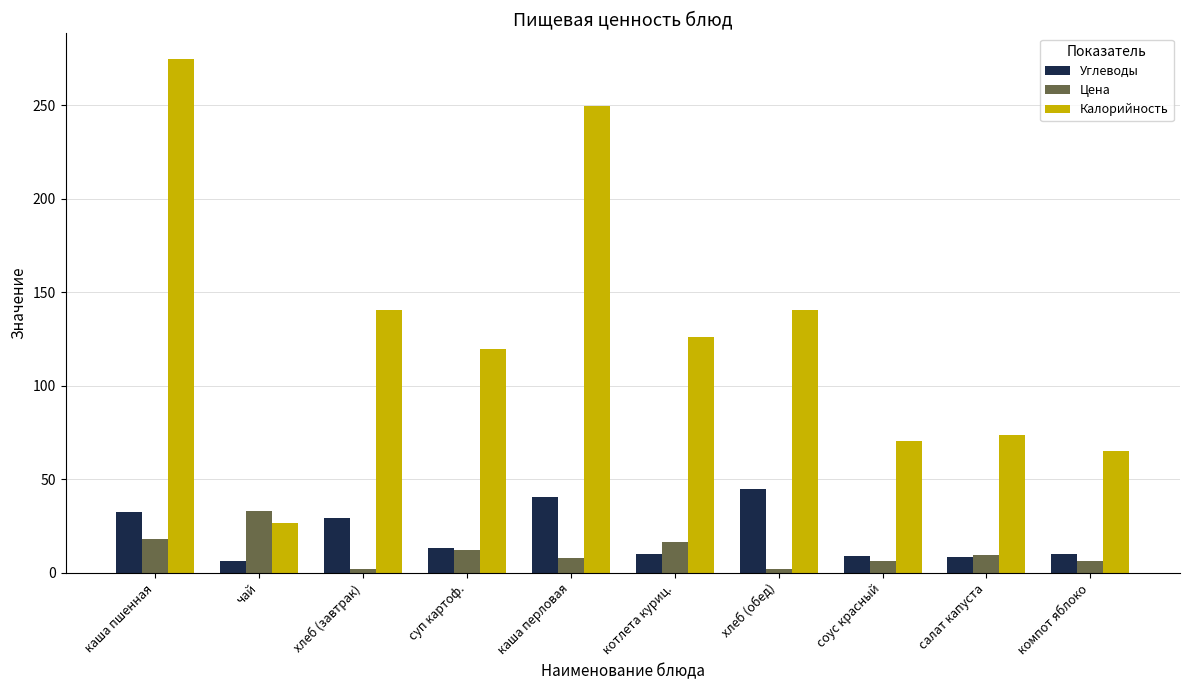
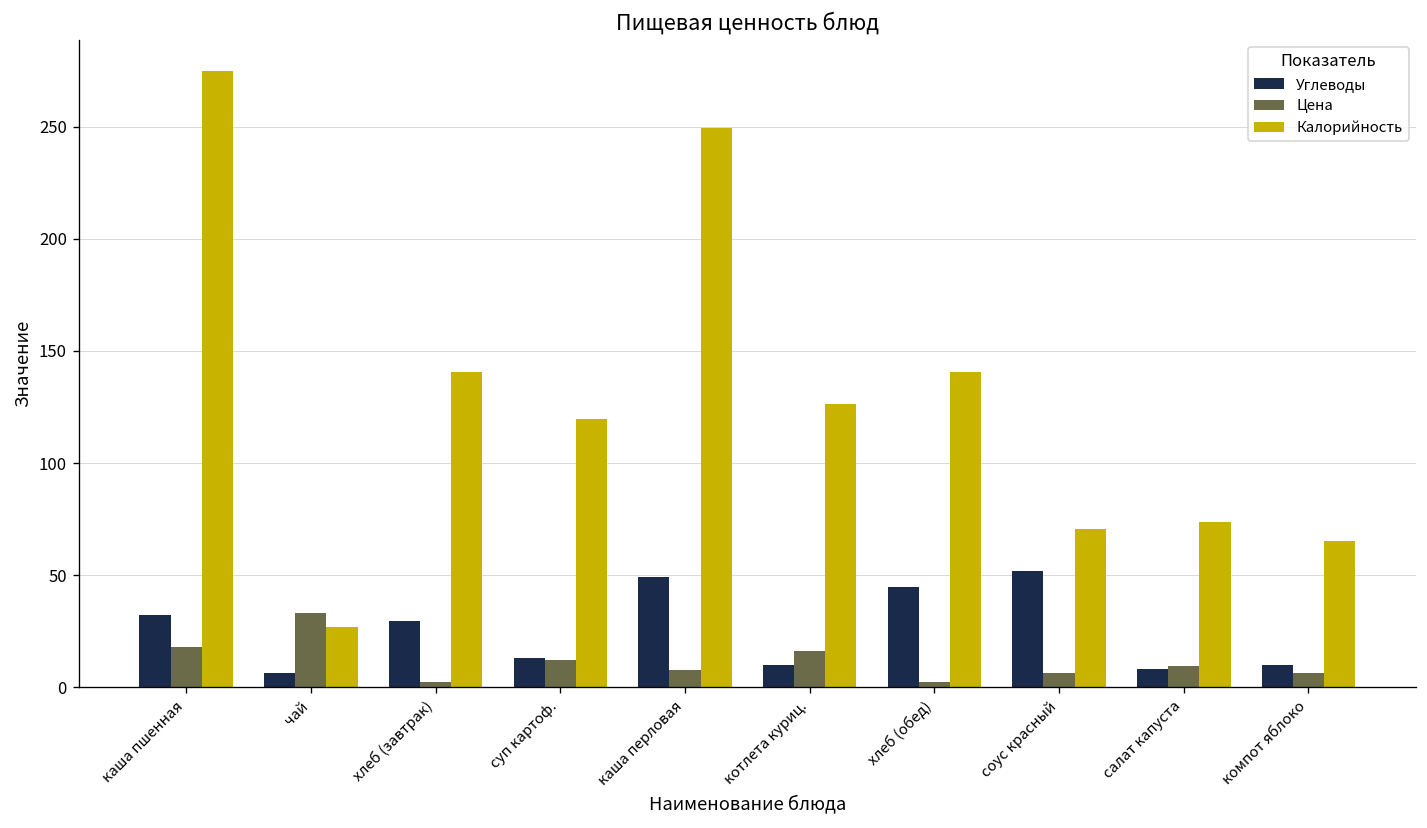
  {
    "Углеводы": {
      "каша пшенная": 32,
      "чай": 7,
      "хлеб (завтрак)": 30,
      "суп картоф.": 13,
-     "каша перловая": 41,
+     "каша перловая": 49,
      "котлета куриц.": 10,
      "хлеб (обед)": 45,
-     "соус красный": 9,
+     "соус красный": 52,
      "салат капуста": 8,
      "компот яблоко": 10
    },
    "Цена": {
      "каша пшенная": 18,
      "чай": 33,
      "хлеб (завтрак)": 2,
      "суп картоф.": 12,
      "каша перловая": 8,
      "котлета куриц.": 16,
      "хлеб (обед)": 2,
      "соус красный": 7,
      "салат капуста": 10,
      "компот яблоко": 7
    },
    "Калорийность": {
      "каша пшенная": 275,
      "чай": 27,
      "хлеб (завтрак)": 141,
      "суп картоф.": 120,
      "каша перловая": 250,
      "котлета куриц.": 126,
      "хлеб (обед)": 141,
      "соус красный": 71,
      "салат капуста": 74,
      "компот яблоко": 65
    }
  }
